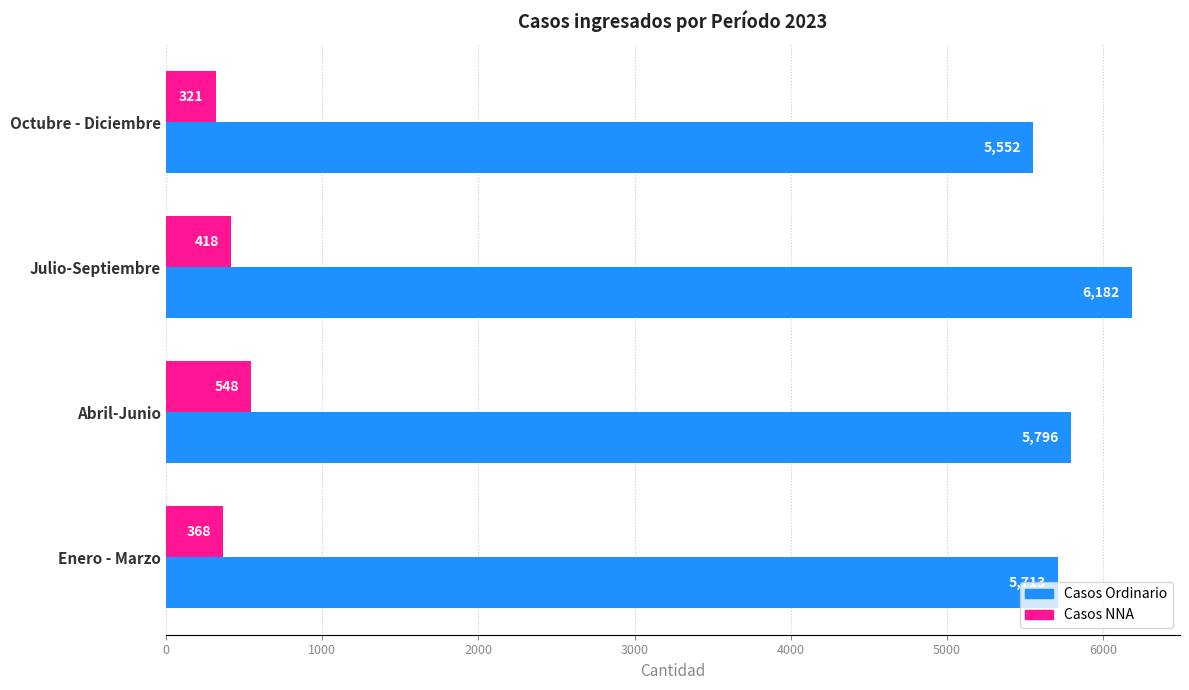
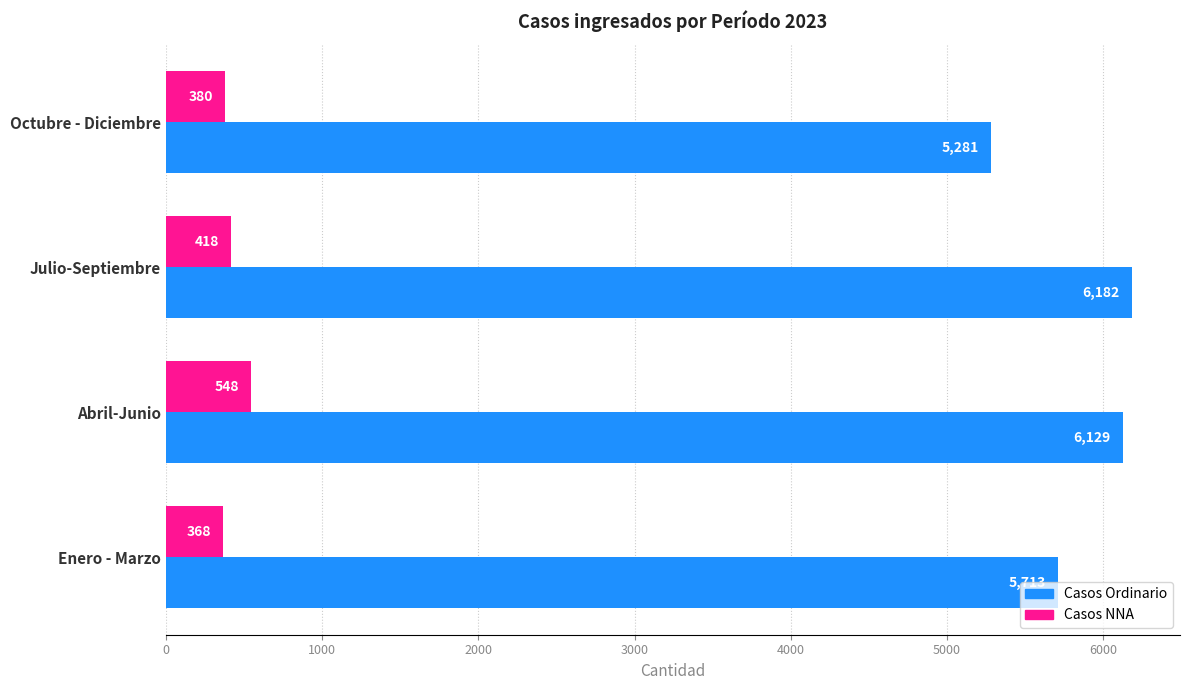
  {
    "Casos Ordinario": {
-     "Octubre - Diciembre": "5,552",
+     "Octubre - Diciembre": "5,281",
      "Julio-Septiembre": "6,182",
-     "Abril-Junio": "5,796"
+     "Abril-Junio": "6,129"
    },
    "Casos NNA": {
-     "Octubre - Diciembre": "321",
+     "Octubre - Diciembre": "380",
      "Julio-Septiembre": "418",
      "Abril-Junio": "548",
      "Enero - Marzo": "368"
    }
  }
